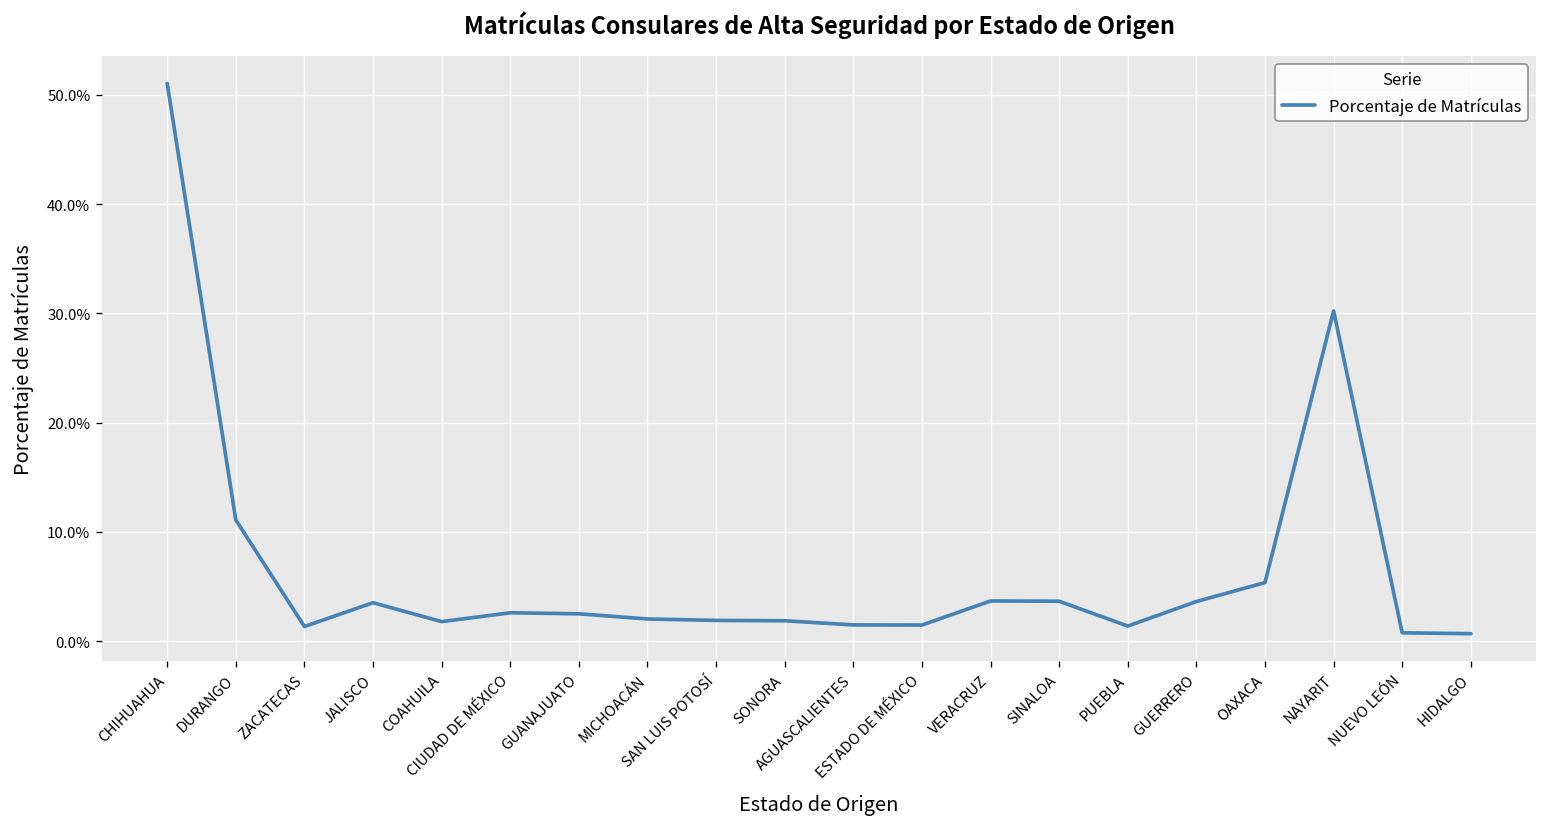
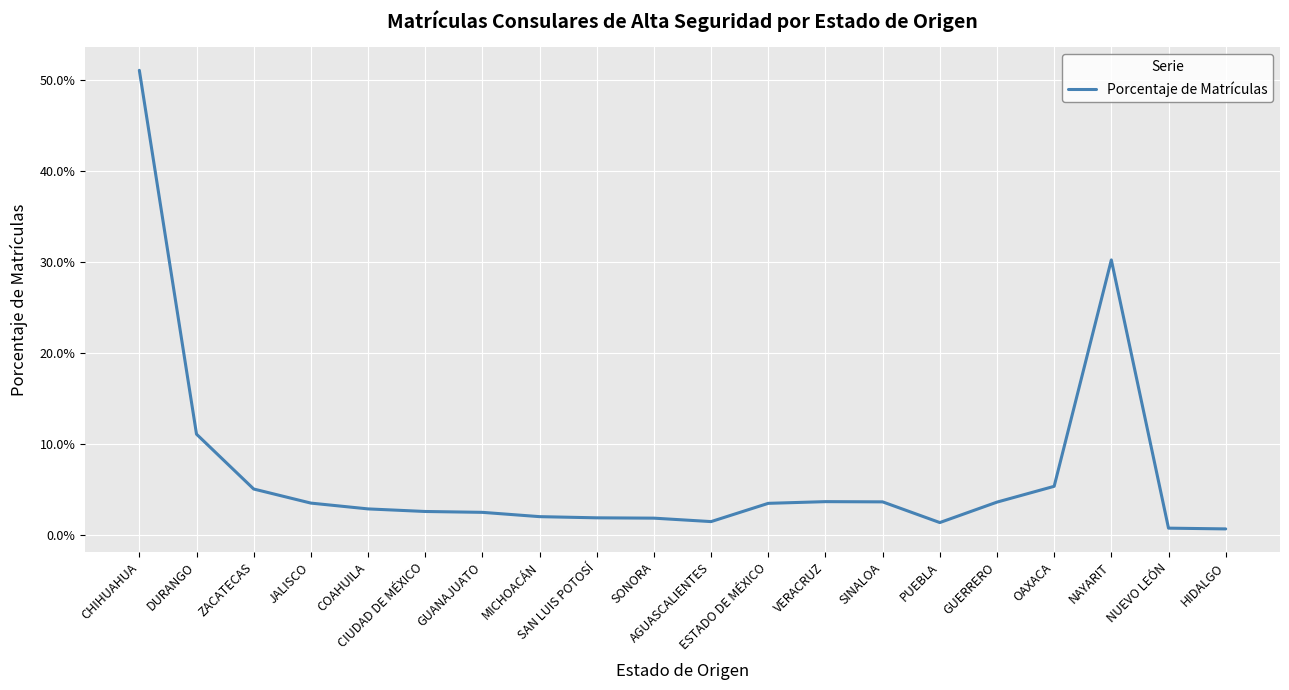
  {
    "CHIHUAHUA": "51%",
    "DURANGO": "11%",
-   "ZACATECAS": "1%",
+   "ZACATECAS": "5%",
    "JALISCO": "4%",
-   "COAHUILA": "2%",
+   "COAHUILA": "3%",
    "CIUDAD DE MÉXICO": "3%",
    "GUANAJUATO": "3%",
    "MICHOACÁN": "2%",
    "SAN LUIS POTOSÍ": "2%",
    "SONORA": "2%",
    "AGUASCALIENTES": "1%",
-   "ESTADO DE MÉXICO": "1%",
+   "ESTADO DE MÉXICO": "4%",
    "VERACRUZ": "4%",
    "SINALOA": "4%",
    "PUEBLA": "1%",
    "GUERRERO": "4%",
    "OAXACA": "5%",
    "NAYARIT": "30%",
    "NUEVO LEÓN": "1%",
    "HIDALGO": "1%"
  }
